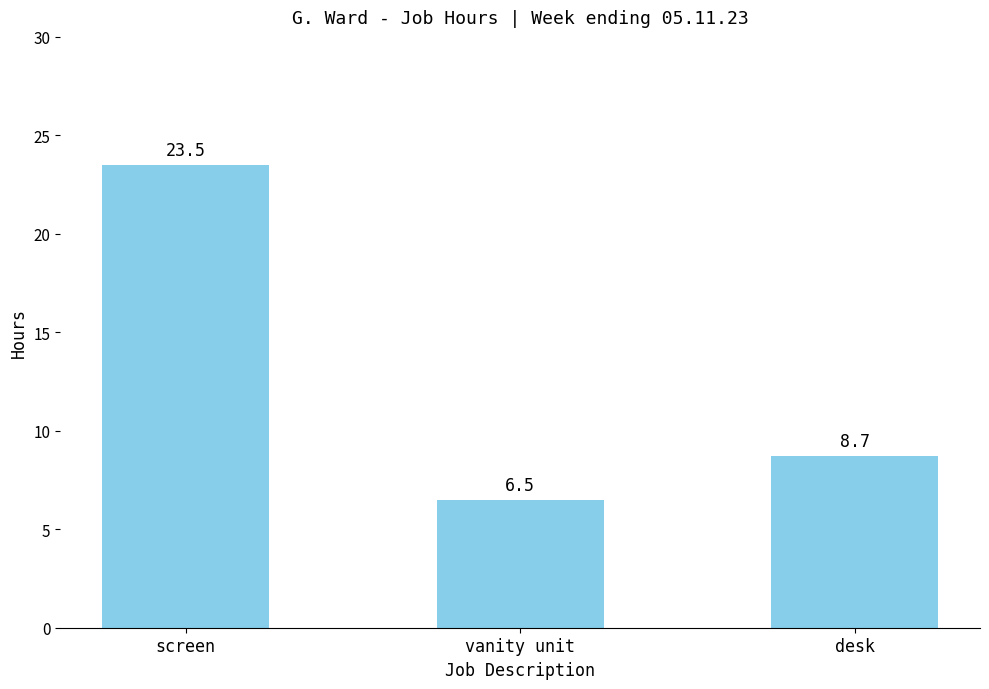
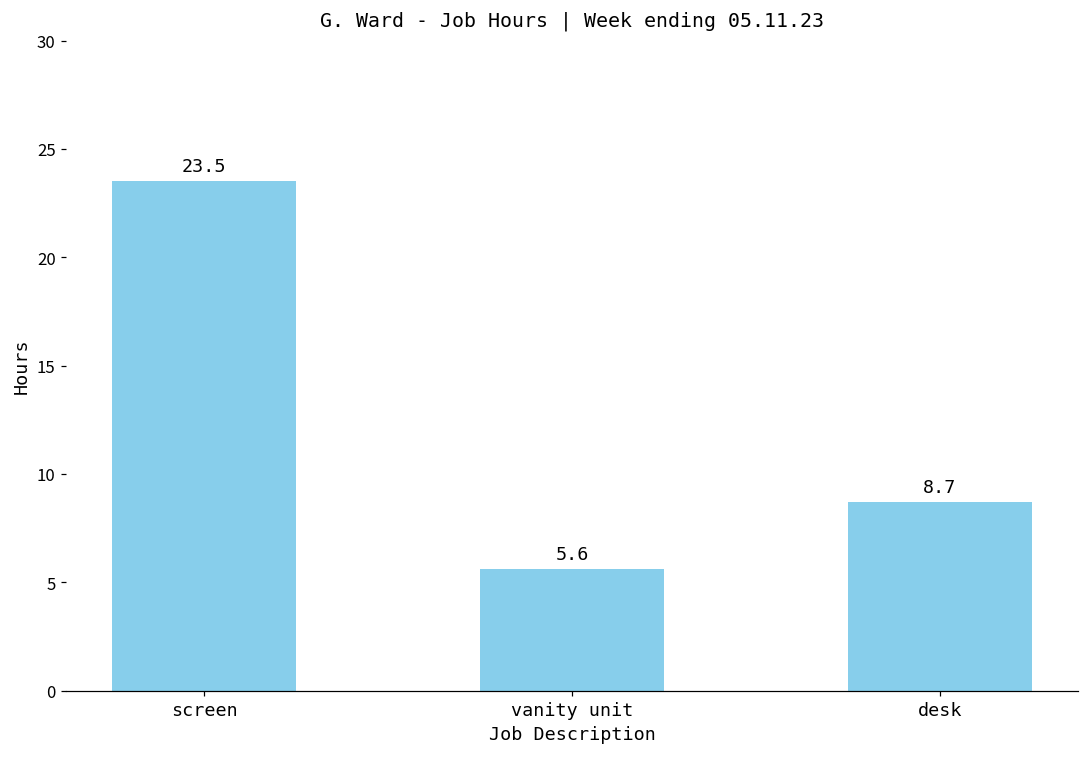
  {
    "screen": 23.5,
-   "vanity unit": 6.5,
+   "vanity unit": 5.6,
    "desk": 8.7
  }
